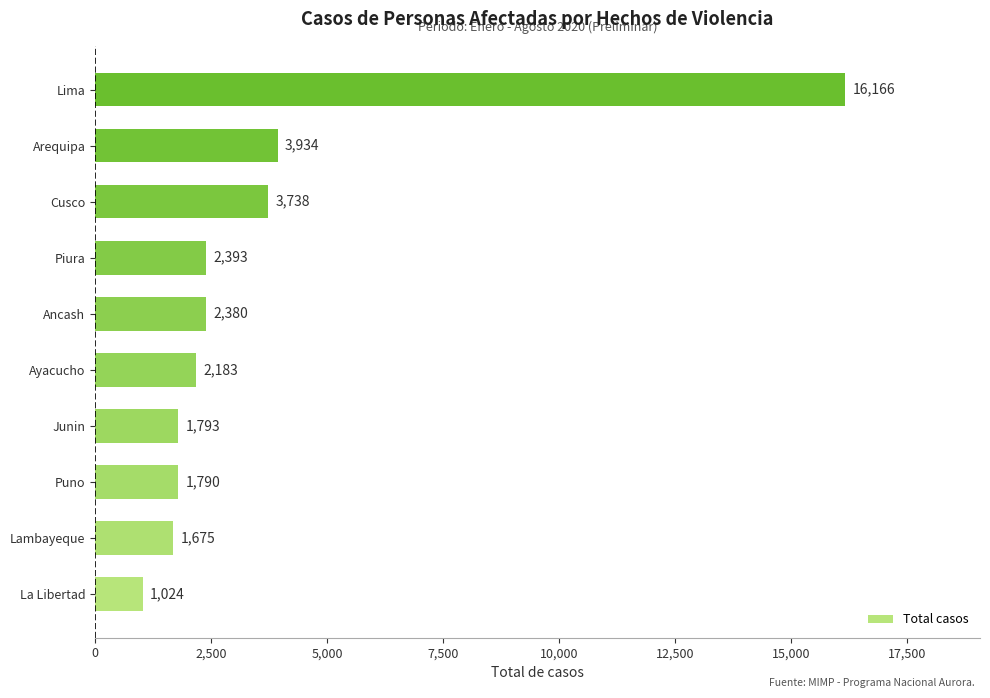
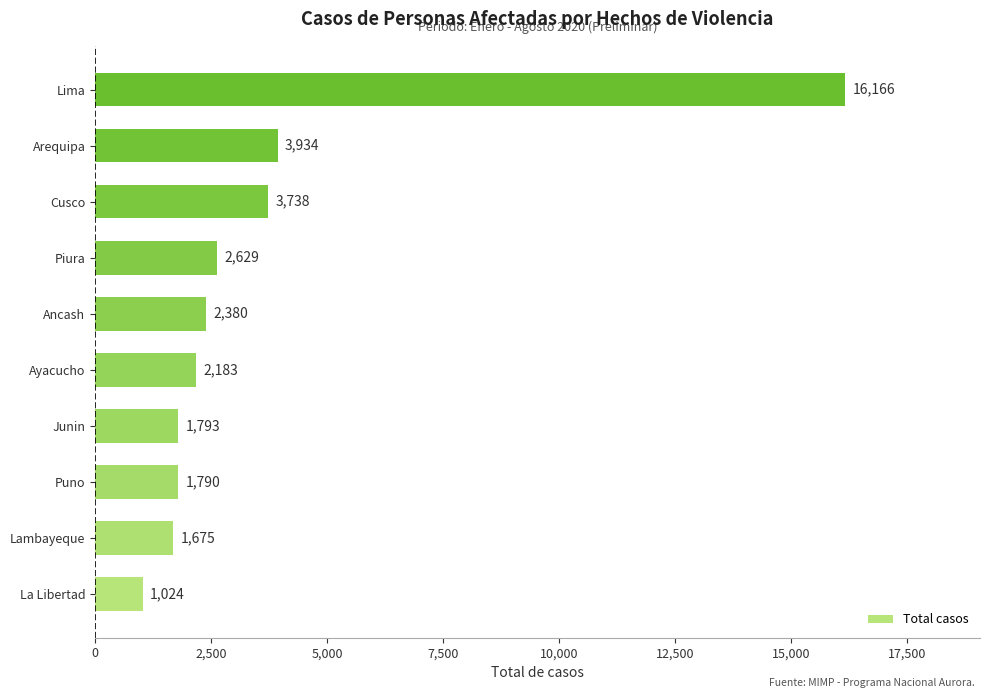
  {
    "Lima": "16,166",
    "Arequipa": "3,934",
    "Cusco": "3,738",
-   "Piura": "2,393",
+   "Piura": "2,629",
    "Ancash": "2,380",
    "Ayacucho": "2,183",
    "Junin": "1,793",
    "Puno": "1,790",
    "Lambayeque": "1,675",
    "La Libertad": "1,024"
  }
